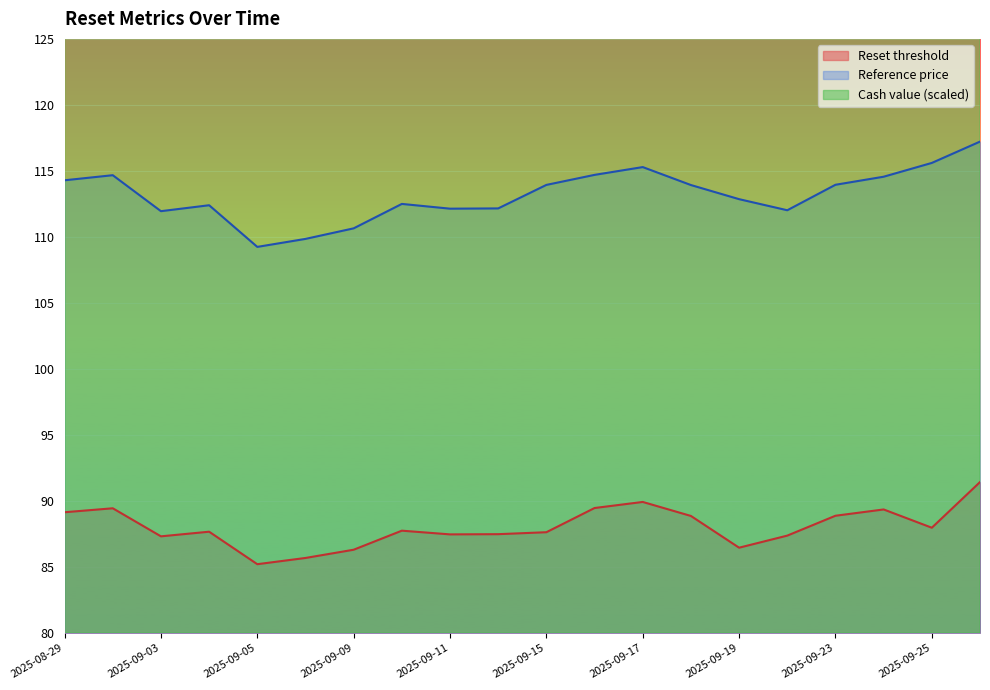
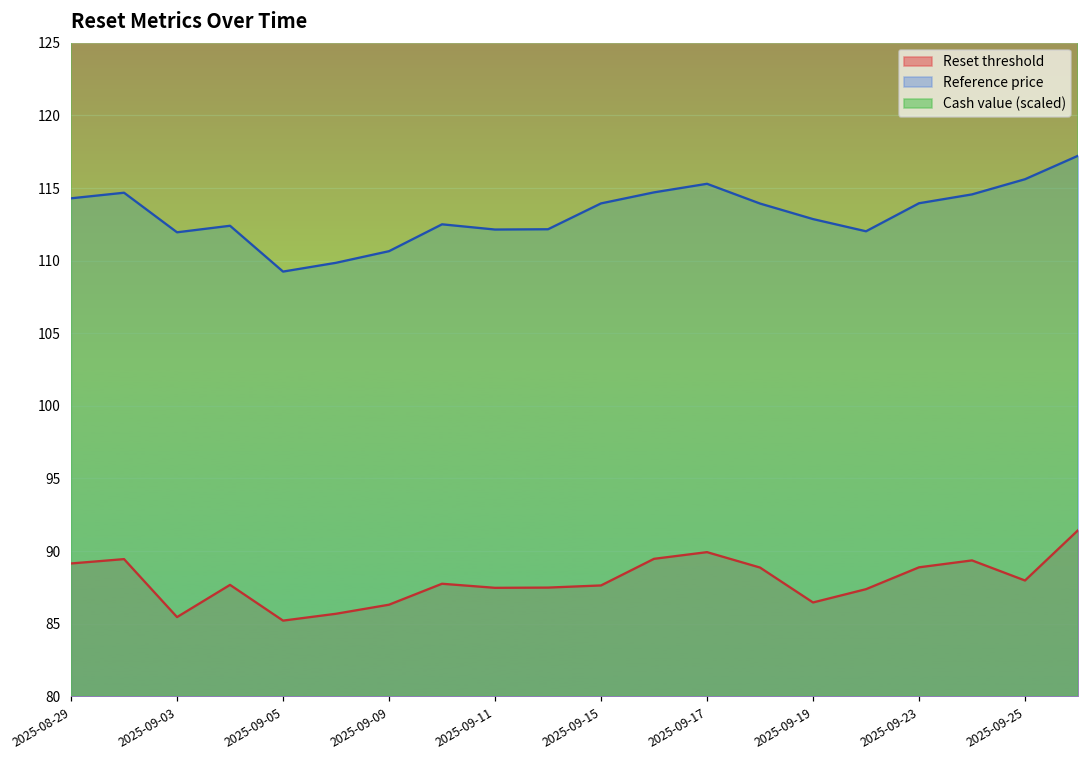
  {
    "Reset threshold": {
      "2025-08-29": 89.1,
-     "2025-09-03": 87.3,
+     "2025-09-03": 85.5,
      "2025-09-05": 85.2,
      "2025-09-09": 86.3,
      "2025-09-11": 87.5,
      "2025-09-15": 87.6,
      "2025-09-17": 89.9,
      "2025-09-19": 86.5,
      "2025-09-23": 88.9,
      "2025-09-25": 88.0
    },
    "Reference price": {
      "2025-08-29": 114.3,
      "2025-09-03": 112.0,
      "2025-09-05": 109.2,
      "2025-09-09": 110.7,
      "2025-09-11": 112.1,
      "2025-09-15": 113.9,
      "2025-09-17": 115.3,
      "2025-09-19": 112.9,
      "2025-09-23": 114.0,
      "2025-09-25": 115.6
    }
  }
